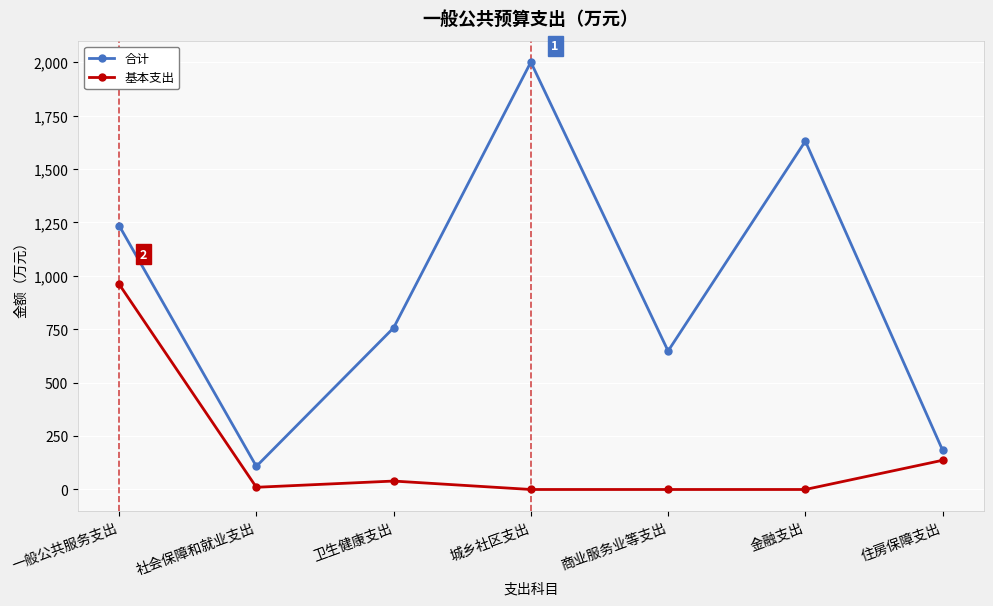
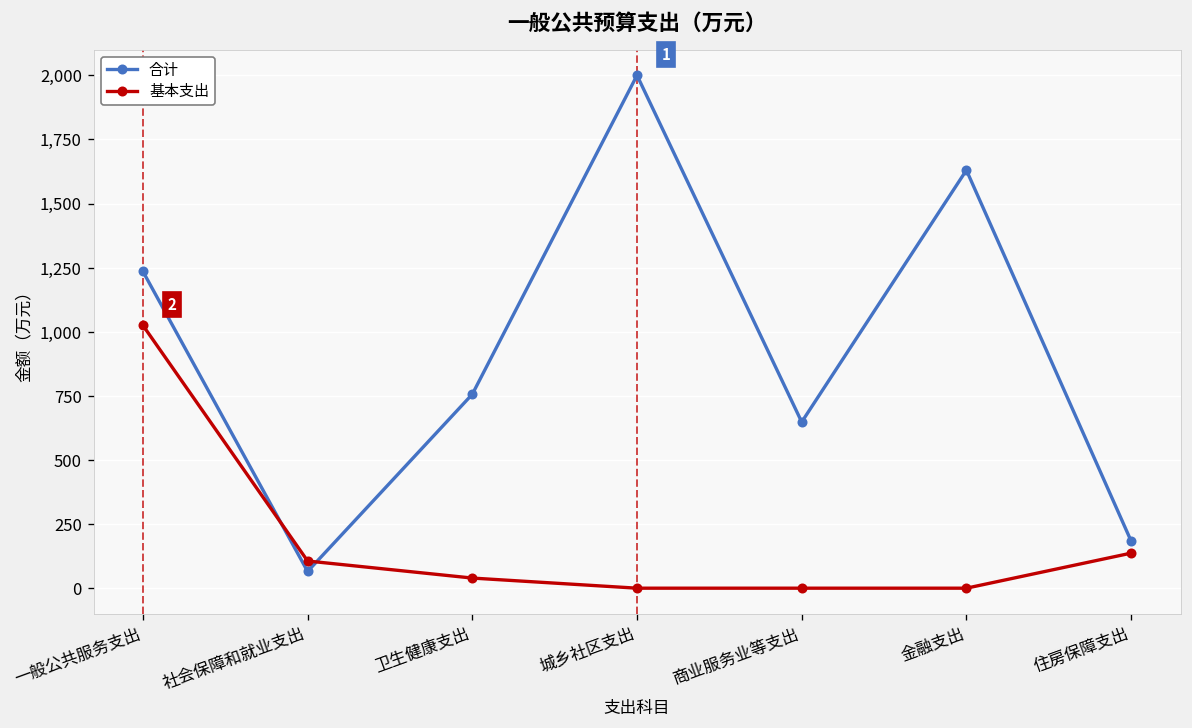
  {
    "合计": {
      "一般公共服务支出": "1,240",
-     "社会保障和就业支出": "110",
+     "社会保障和就业支出": "70",
      "卫生健康支出": "760",
      "商业服务业等支出": "650",
      "金融支出": "1,630",
      "住房保障支出": "180"
    },
    "基本支出": {
-     "一般公共服务支出": "960",
-     "社会保障和就业支出": "10",
+     "一般公共服务支出": "1,020",
+     "社会保障和就业支出": "110",
      "卫生健康支出": "40",
      "城乡社区支出": "0",
      "商业服务业等支出": "0",
      "金融支出": "0",
      "住房保障支出": "140"
    }
  }
